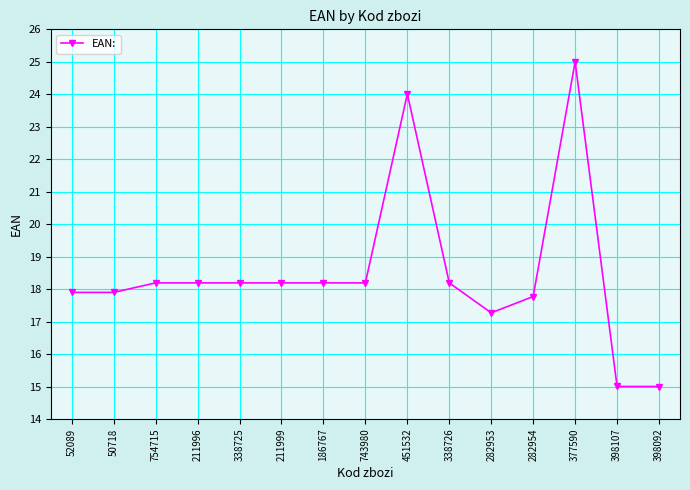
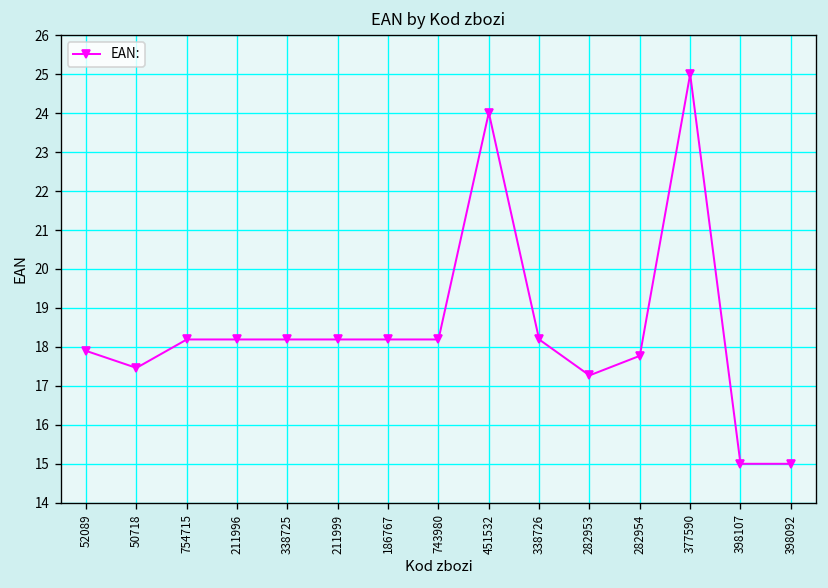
  {
    "52089": 17.9,
-   "50718": 17.9,
+   "50718": 17.5,
    "754715": 18.2,
    "211996": 18.2,
    "338725": 18.2,
    "211999": 18.2,
    "186767": 18.2,
    "743980": 18.2,
    "451532": 24.0,
    "338726": 18.2,
    "282953": 17.3,
    "282954": 17.8,
    "377590": 25.0,
    "398107": 15.0,
    "398092": 15.0
  }
